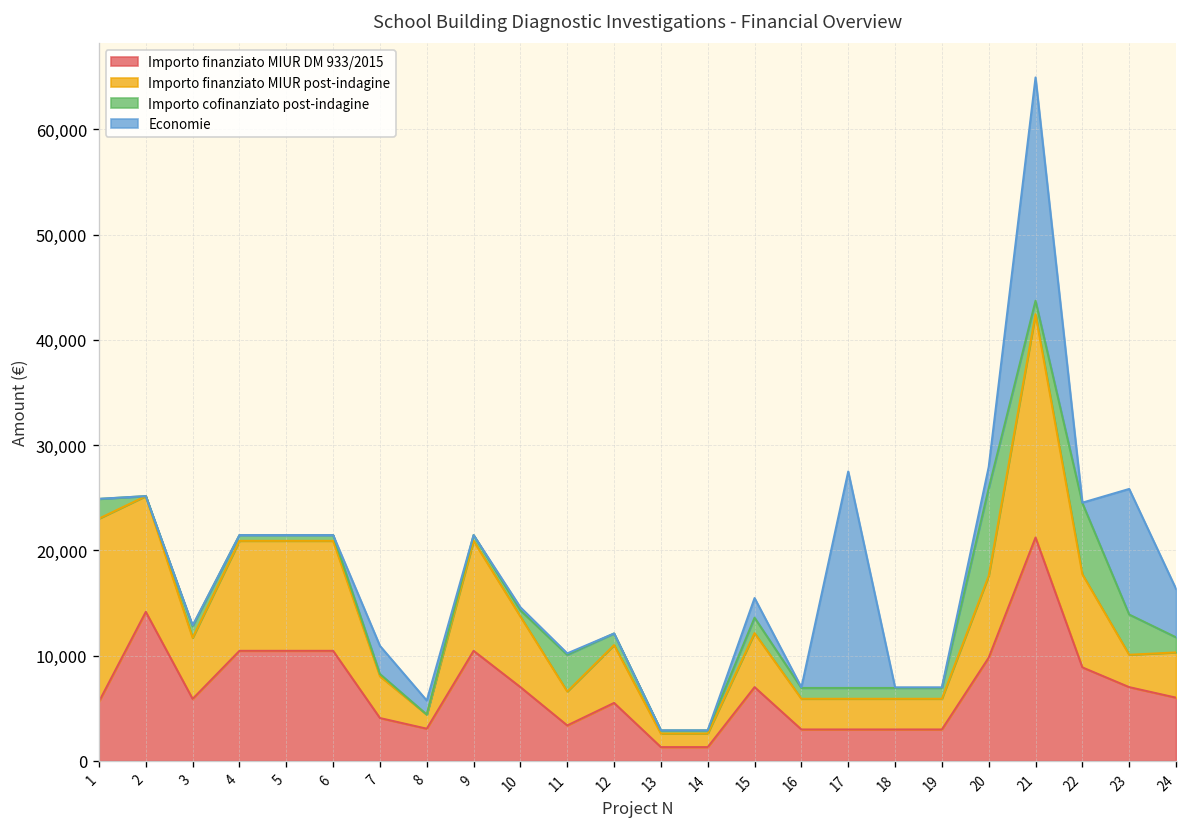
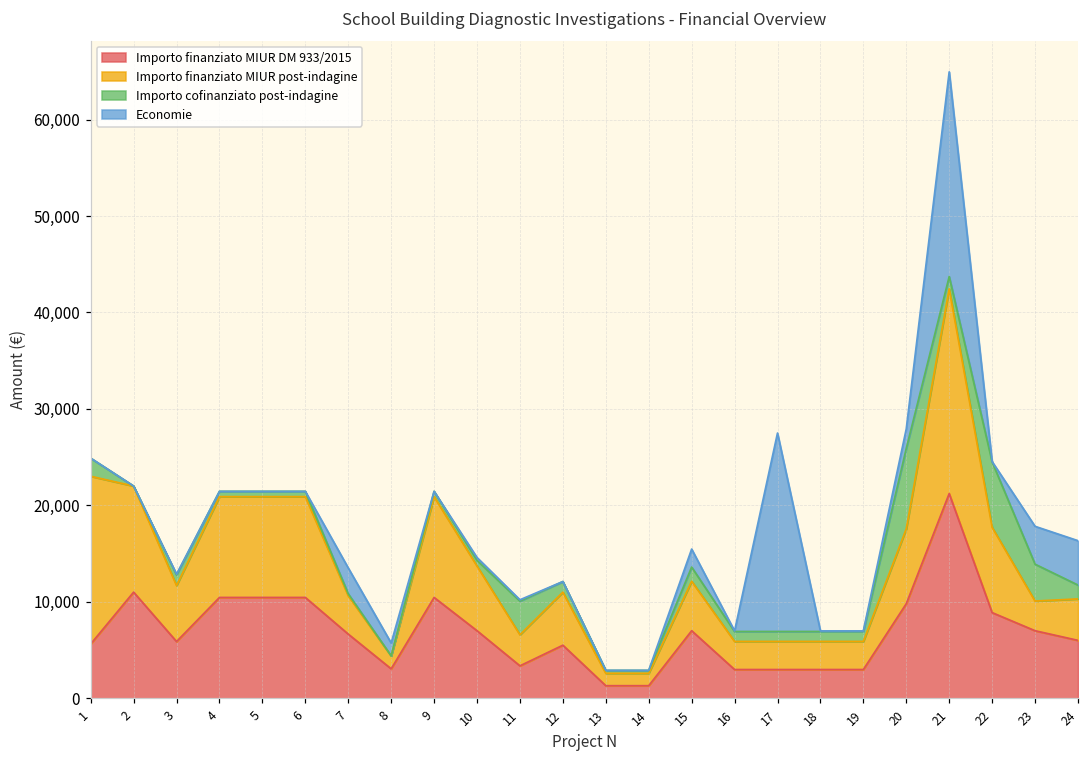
  {
    "Importo finanziato MIUR DM 933/2015": {
      "1": "6,000",
-     "2": "14,000",
+     "2": "11,000",
      "3": "6,000",
      "4": "10,000",
      "5": "10,000",
      "6": "10,000",
-     "7": "4,000",
+     "7": "7,000",
      "8": "3,000",
      "9": "10,000",
      "10": "7,000",
      "11": "3,000",
      "12": "6,000",
      "13": "1,000",
      "14": "1,000",
      "15": "7,000",
      "16": "3,000",
      "17": "3,000",
      "18": "3,000",
      "19": "3,000",
      "20": "10,000",
      "21": "21,000",
      "22": "9,000",
      "23": "7,000",
      "24": "6,000"
    },
    "Importo finanziato MIUR post-indagine": {
      "1": "17,000",
      "3": "6,000",
      "4": "10,000",
      "5": "10,000",
      "6": "10,000",
      "9": "10,000",
      "10": "7,000",
      "11": "3,000",
      "12": "5,000",
      "13": "1,000",
      "14": "1,000",
      "15": "5,000",
      "16": "3,000",
      "17": "3,000",
      "18": "3,000",
      "19": "3,000",
      "20": "8,000",
      "21": "21,000",
      "22": "9,000",
      "23": "3,000",
      "24": "4,000"
    },
    "Importo cofinanziato post-indagine": {
      "10": "1,000",
      "15": "1,000",
      "17": "1,000",
      "20": "8,000",
      "21": "1,000",
      "23": "4,000",
      "24": "1,000"
    },
    "Economie": {
      "7": "3,000",
      "8": "1,000",
      "10": "0",
      "15": "2,000",
      "17": "21,000",
      "20": "2,000",
      "21": "21,000",
-     "23": "12,000",
+     "23": "4,000",
      "24": "5,000"
    }
  }
